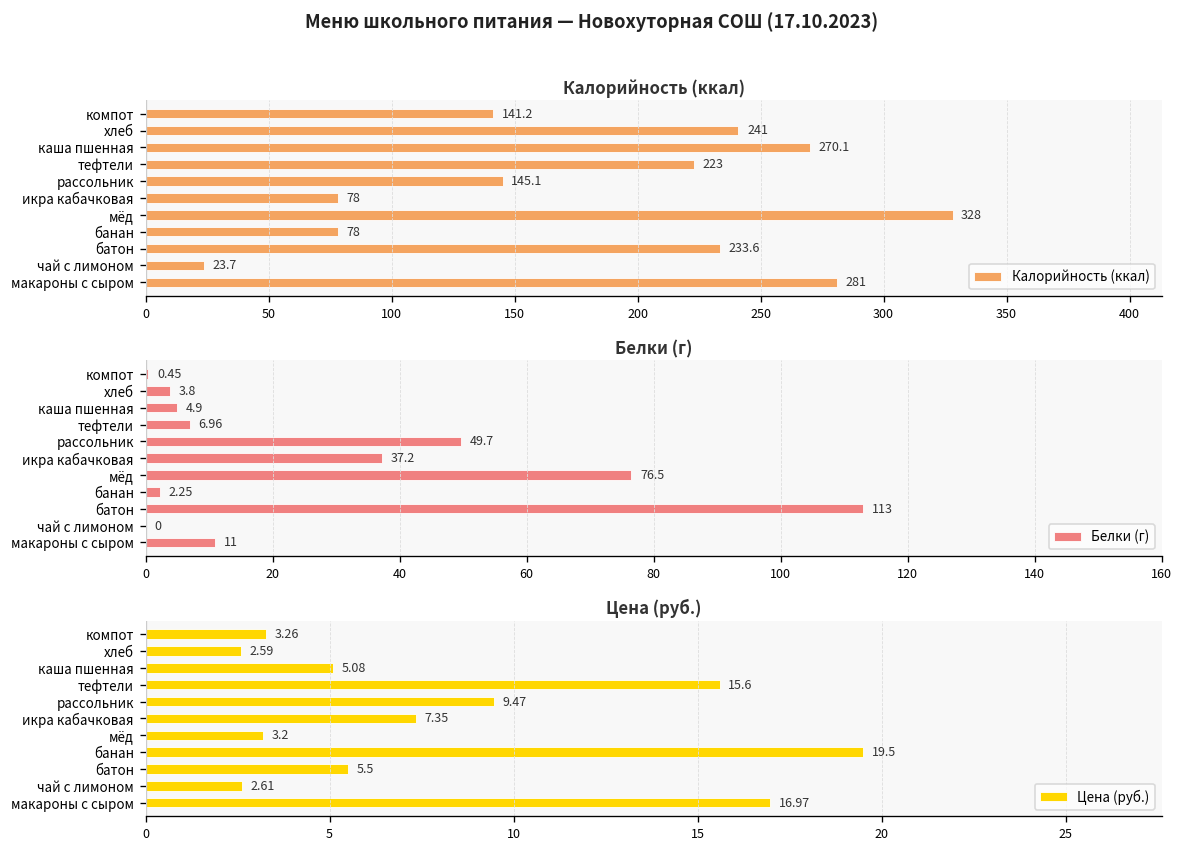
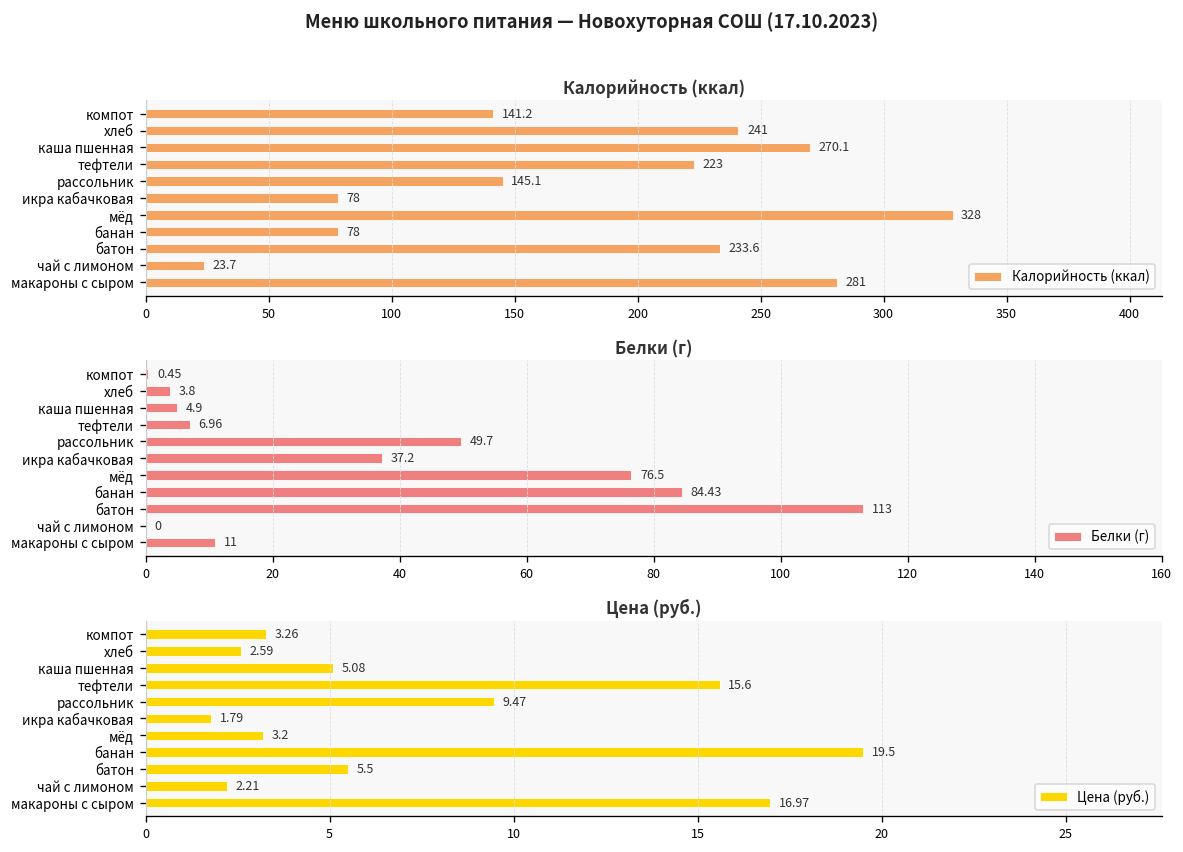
  {
    "Калорийность (ккал)": {
      "компот": 141.2,
      "хлеб": 241,
      "каша пшенная": 270.1,
      "тефтели": 223,
      "рассольник": 145.1,
      "икра кабачковая": 78,
      "мёд": 328,
      "банан": 78,
      "батон": 233.6,
      "чай с лимоном": 23.7,
      "макароны с сыром": 281
    },
    "Белки (г)": {
      "компот": 0.45,
      "хлеб": 3.8,
      "каша пшенная": 4.9,
      "тефтели": 6.96,
      "рассольник": 49.7,
      "икра кабачковая": 37.2,
      "мёд": 76.5,
-     "банан": 2.25,
+     "банан": 84.43,
      "батон": 113,
      "чай с лимоном": 0,
      "макароны с сыром": 11
    },
    "Цена (руб.)": {
      "компот": 3.26,
      "хлеб": 2.59,
      "каша пшенная": 5.08,
      "тефтели": 15.6,
      "рассольник": 9.47,
-     "икра кабачковая": 7.35,
+     "икра кабачковая": 1.79,
      "мёд": 3.2,
      "банан": 19.5,
      "батон": 5.5,
-     "чай с лимоном": 2.61,
+     "чай с лимоном": 2.21,
      "макароны с сыром": 16.97
    }
  }
